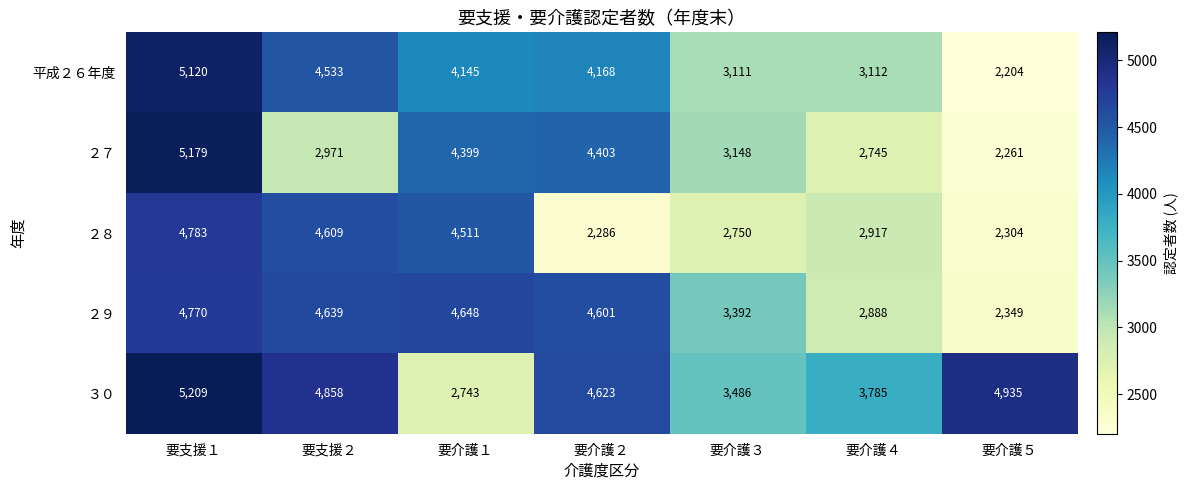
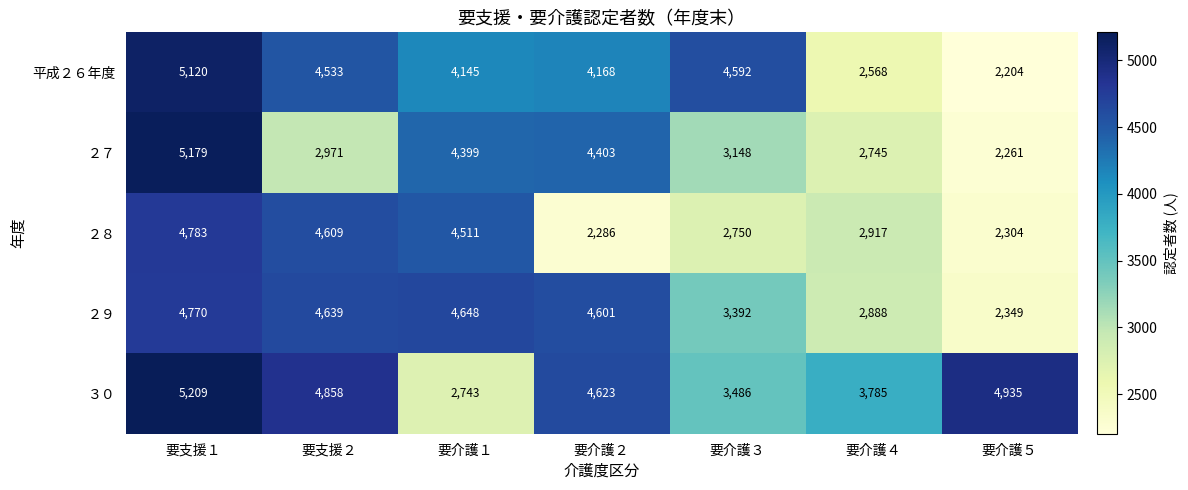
  {
    "平成２６年度": {
      "要支援１": "5,120",
      "要支援２": "4,533",
      "要介護１": "4,145",
      "要介護２": "4,168",
-     "要介護３": "3,111",
-     "要介護４": "3,112",
+     "要介護３": "4,592",
+     "要介護４": "2,568",
      "要介護５": "2,204"
    },
    "２７": {
      "要支援１": "5,179",
      "要支援２": "2,971",
      "要介護１": "4,399",
      "要介護２": "4,403",
      "要介護３": "3,148",
      "要介護４": "2,745",
      "要介護５": "2,261"
    },
    "２８": {
      "要支援１": "4,783",
      "要支援２": "4,609",
      "要介護１": "4,511",
      "要介護２": "2,286",
      "要介護３": "2,750",
      "要介護４": "2,917",
      "要介護５": "2,304"
    },
    "２９": {
      "要支援１": "4,770",
      "要支援２": "4,639",
      "要介護１": "4,648",
      "要介護２": "4,601",
      "要介護３": "3,392",
      "要介護４": "2,888",
      "要介護５": "2,349"
    },
    "３０": {
      "要支援１": "5,209",
      "要支援２": "4,858",
      "要介護１": "2,743",
      "要介護２": "4,623",
      "要介護３": "3,486",
      "要介護４": "3,785",
      "要介護５": "4,935"
    }
  }
